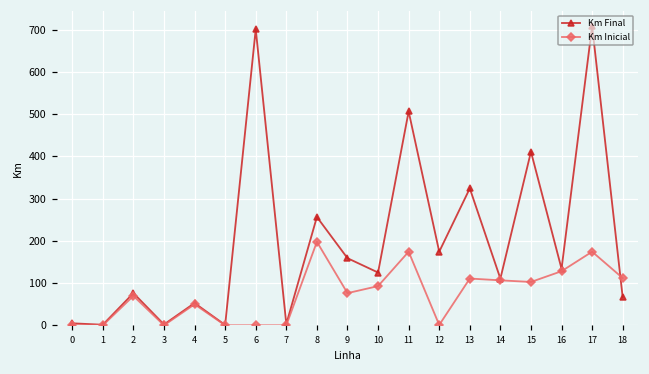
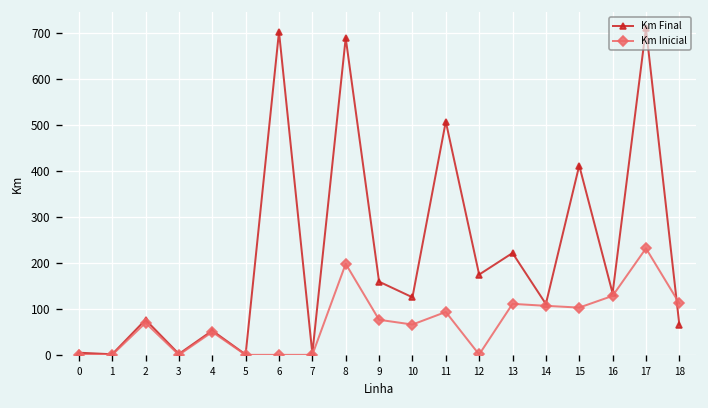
  {
    "Km Final": {
      "2": 80,
      "6": 700,
-     "8": 260,
+     "8": 690,
      "9": 160,
      "10": 130,
      "11": 510,
      "12": 170,
-     "13": 320,
+     "13": 220,
      "15": 410,
      "18": 70
    },
    "Km Inicial": {
      "2": 70,
      "6": 0,
      "8": 200,
      "9": 80,
-     "10": 90,
-     "11": 170,
+     "10": 70,
+     "11": 90,
      "12": 0,
      "13": 110,
      "15": 100,
-     "17": 170,
+     "17": 230,
      "18": 110
    }
  }
